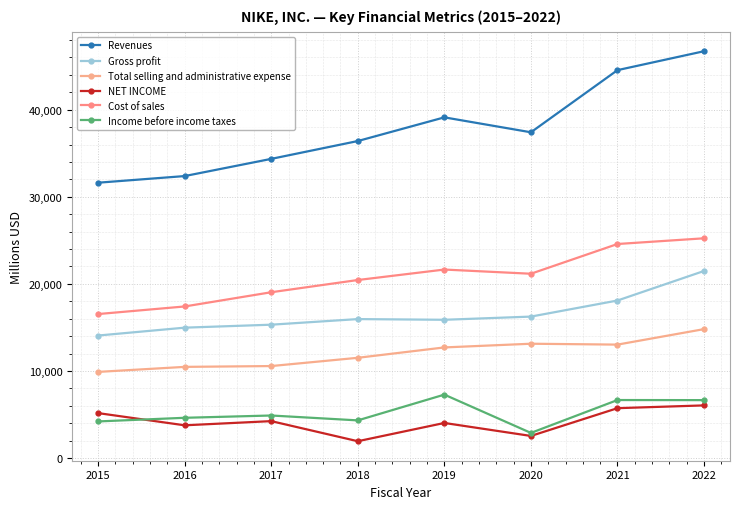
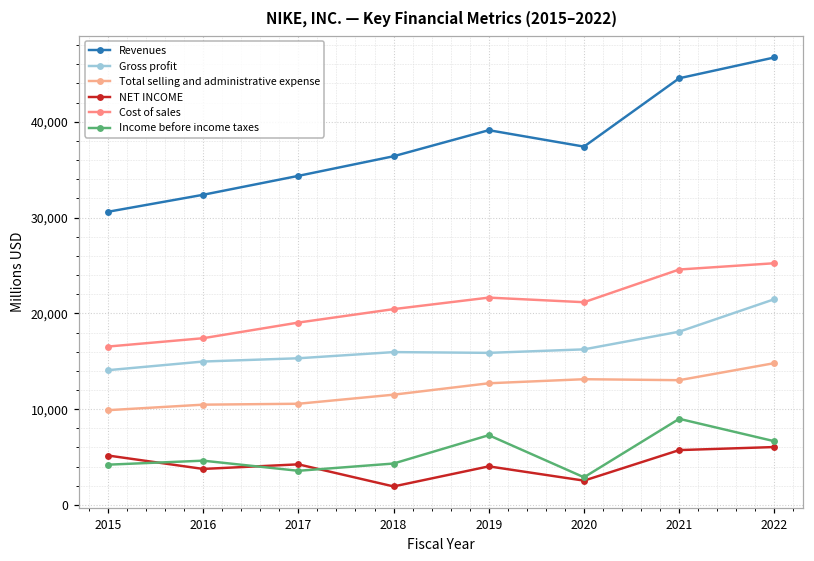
  {
    "Revenues": {
-     "2015": "32,000",
+     "2015": "31,000",
      "2016": "32,000",
      "2017": "34,000",
      "2018": "36,000",
      "2019": "39,000",
      "2020": "37,000",
      "2021": "45,000",
      "2022": "47,000"
    },
    "Gross profit": {
      "2015": "14,000",
      "2016": "15,000",
      "2017": "15,000",
      "2018": "16,000",
      "2019": "16,000",
      "2020": "16,000",
      "2021": "18,000",
      "2022": "21,000"
    },
    "NET INCOME": {
      "2015": "5,000",
      "2016": "4,000",
      "2017": "4,000",
      "2018": "2,000",
      "2019": "4,000",
      "2020": "3,000",
      "2021": "6,000",
      "2022": "6,000"
    },
    "Income before income taxes": {
      "2015": "4,000",
      "2016": "5,000",
-     "2017": "5,000",
+     "2017": "4,000",
      "2018": "4,000",
      "2019": "7,000",
      "2020": "3,000",
-     "2021": "7,000",
+     "2021": "9,000",
      "2022": "7,000"
    }
  }
